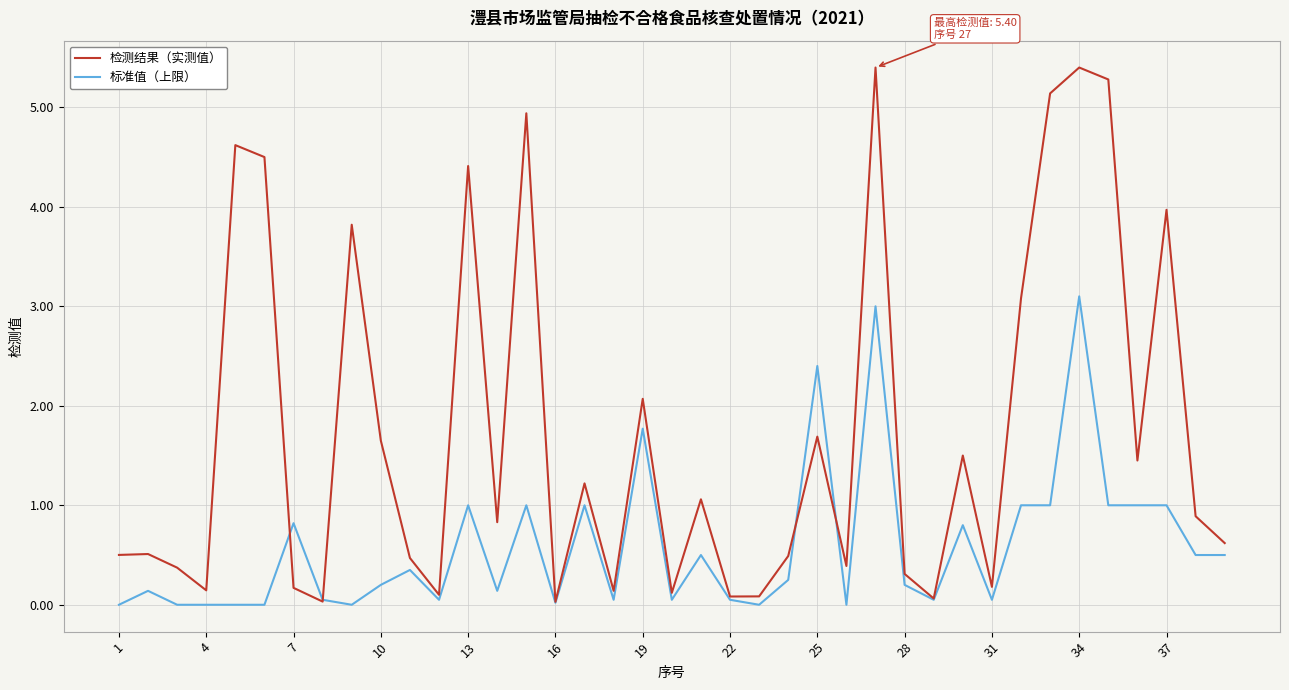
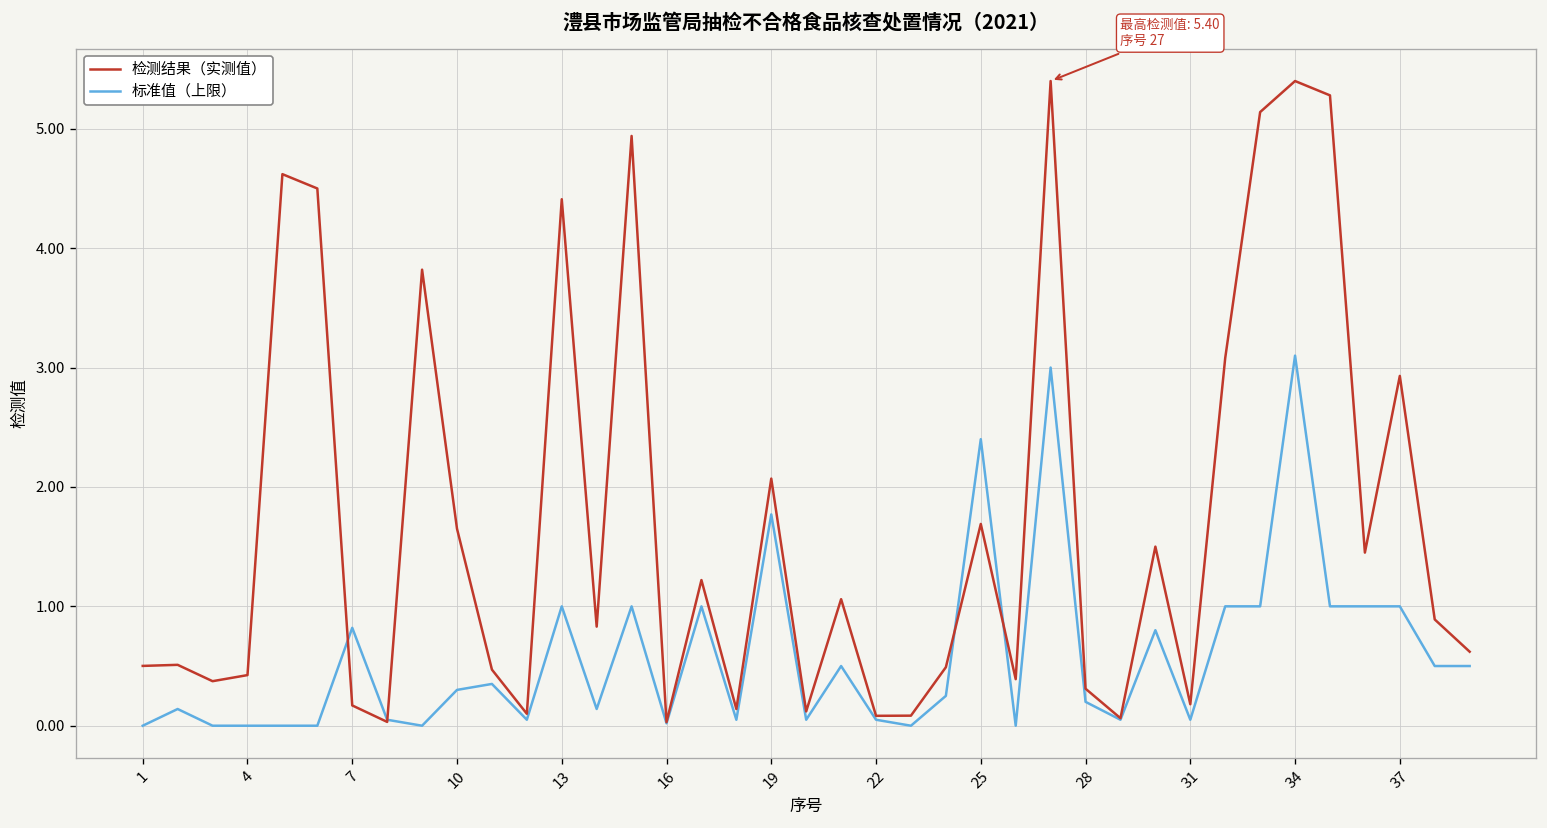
  {
    "检测结果（实测值）": {
      "1": 0.5,
-     "4": 0.1,
+     "4": 0.4,
      "7": 0.2,
      "10": 1.7,
      "13": 4.4,
      "19": 2.1,
      "22": 0.1,
      "25": 1.7,
      "28": 0.3,
      "31": 0.2,
      "34": 5.4,
-     "37": 4.0
+     "37": 2.9
    },
    "标准值（上限）": {
      "1": 0.0,
      "4": 0.0,
      "7": 0.8,
-     "10": 0.2,
+     "10": 0.3,
      "13": 1.0,
      "19": 1.8,
      "22": 0.1,
      "25": 2.4,
      "28": 0.2,
      "31": 0.1,
      "34": 3.1,
      "37": 1.0
    }
  }
